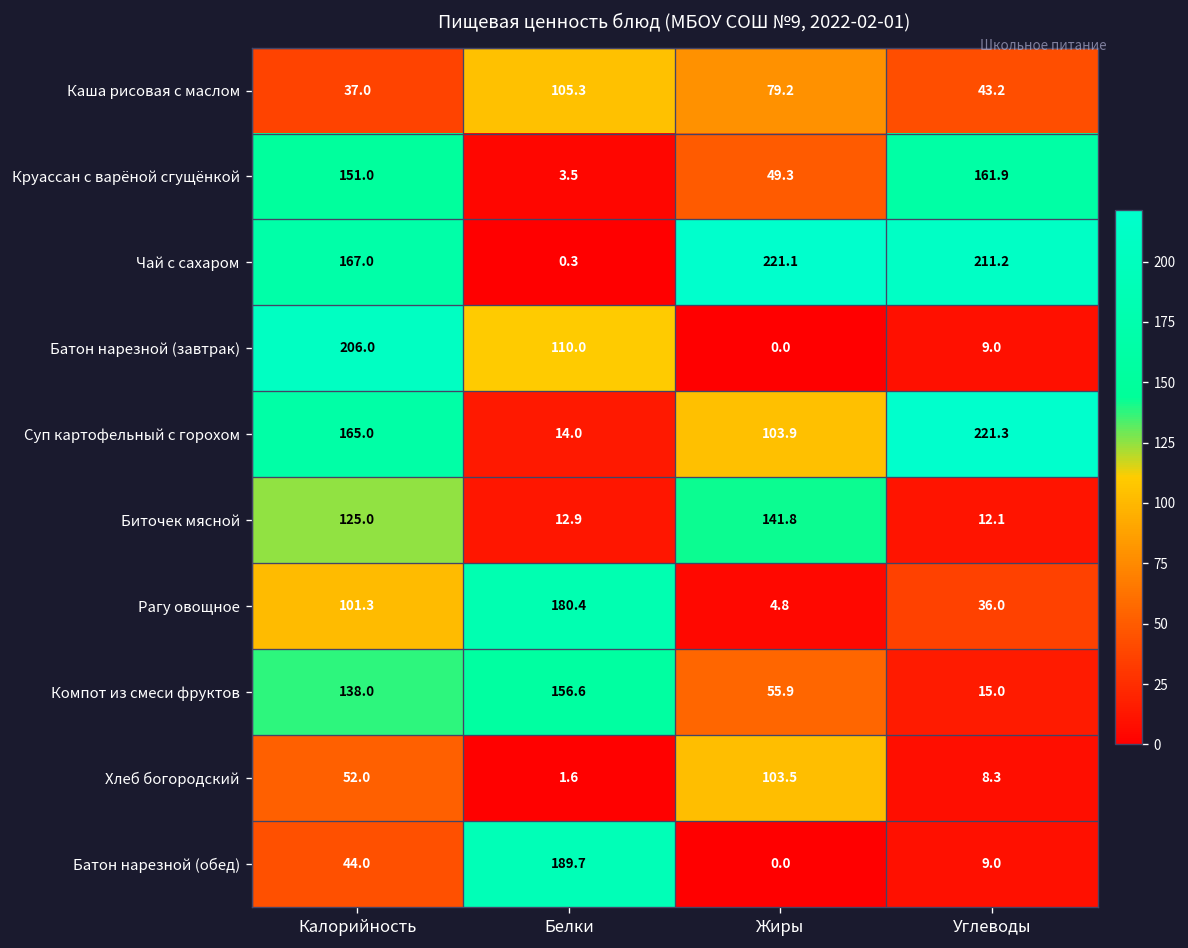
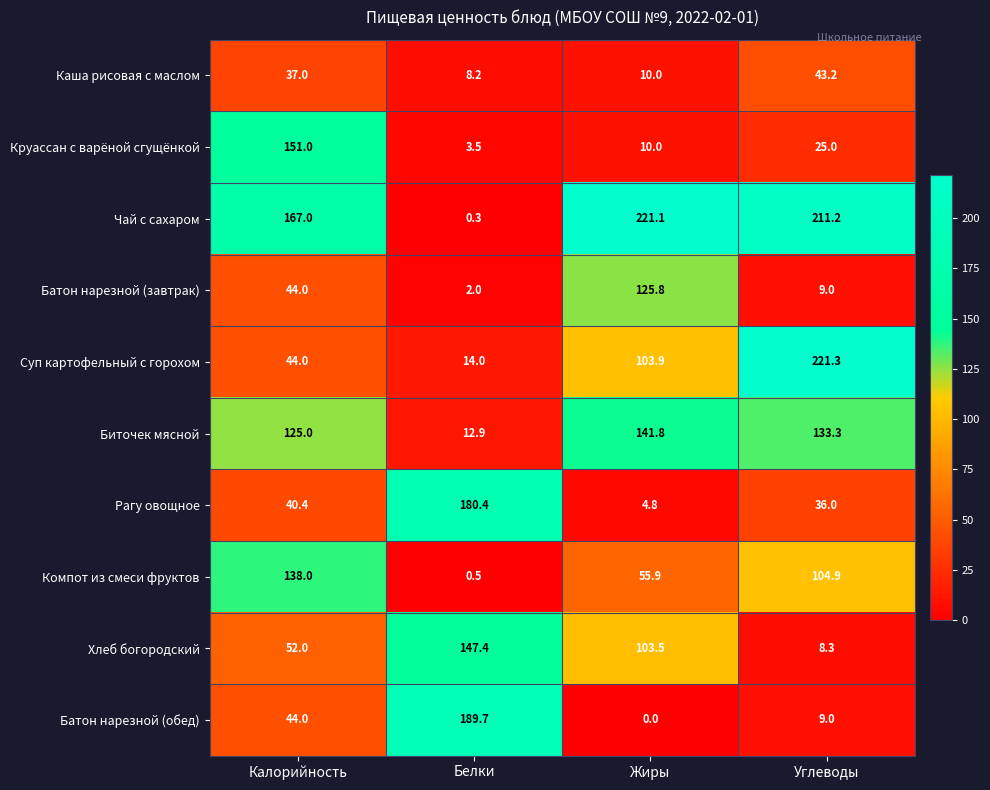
  {
    "Каша рисовая с маслом": {
      "Калорийность": 37.0,
-     "Белки": 105.3,
-     "Жиры": 79.2,
+     "Белки": 8.2,
+     "Жиры": 10.0,
      "Углеводы": 43.2
    },
    "Круассан с варёной сгущёнкой": {
      "Калорийность": 151.0,
      "Белки": 3.5,
-     "Жиры": 49.3,
-     "Углеводы": 161.9
+     "Жиры": 10.0,
+     "Углеводы": 25.0
    },
    "Чай с сахаром": {
      "Калорийность": 167.0,
      "Белки": 0.3,
      "Жиры": 221.1,
      "Углеводы": 211.2
    },
    "Батон нарезной (завтрак)": {
-     "Калорийность": 206.0,
-     "Белки": 110.0,
-     "Жиры": 0.0,
+     "Калорийность": 44.0,
+     "Белки": 2.0,
+     "Жиры": 125.8,
      "Углеводы": 9.0
    },
    "Суп картофельный с горохом": {
-     "Калорийность": 165.0,
+     "Калорийность": 44.0,
      "Белки": 14.0,
      "Жиры": 103.9,
      "Углеводы": 221.3
    },
    "Биточек мясной": {
      "Калорийность": 125.0,
      "Белки": 12.9,
      "Жиры": 141.8,
-     "Углеводы": 12.1
+     "Углеводы": 133.3
    },
    "Рагу овощное": {
-     "Калорийность": 101.3,
+     "Калорийность": 40.4,
      "Белки": 180.4,
      "Жиры": 4.8,
      "Углеводы": 36.0
    },
    "Компот из смеси фруктов": {
      "Калорийность": 138.0,
-     "Белки": 156.6,
+     "Белки": 0.5,
      "Жиры": 55.9,
-     "Углеводы": 15.0
+     "Углеводы": 104.9
    },
    "Хлеб богородский": {
      "Калорийность": 52.0,
-     "Белки": 1.6,
+     "Белки": 147.4,
      "Жиры": 103.5,
      "Углеводы": 8.3
    },
    "Батон нарезной (обед)": {
      "Калорийность": 44.0,
      "Белки": 189.7,
      "Жиры": 0.0,
      "Углеводы": 9.0
    }
  }
